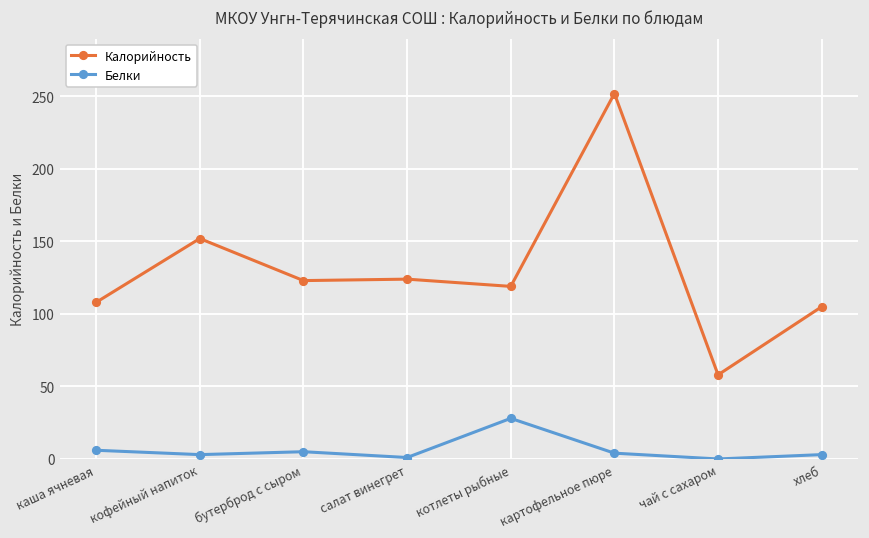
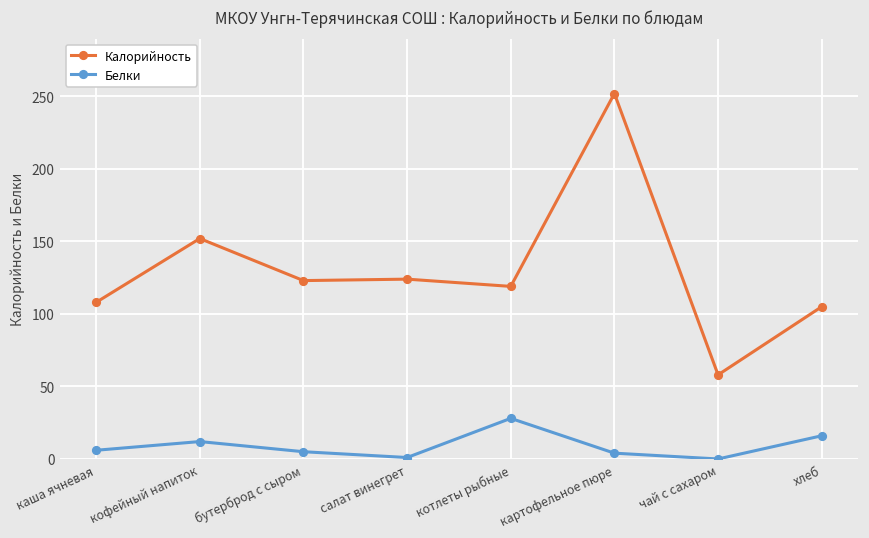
  {
    "Калорийность": {
      "каша ячневая": 108,
      "кофейный напиток": 152,
      "бутерброд с сыром": 123,
      "салат винегрет": 124,
      "котлеты рыбные": 119,
      "картофельное пюре": 252,
      "чай с сахаром": 58,
      "хлеб": 105
    },
    "Белки": {
      "каша ячневая": 6,
-     "кофейный напиток": 3,
+     "кофейный напиток": 12,
      "бутерброд с сыром": 5,
      "салат винегрет": 1,
      "котлеты рыбные": 28,
      "картофельное пюре": 4,
      "чай с сахаром": 0,
-     "хлеб": 3
+     "хлеб": 16
    }
  }
